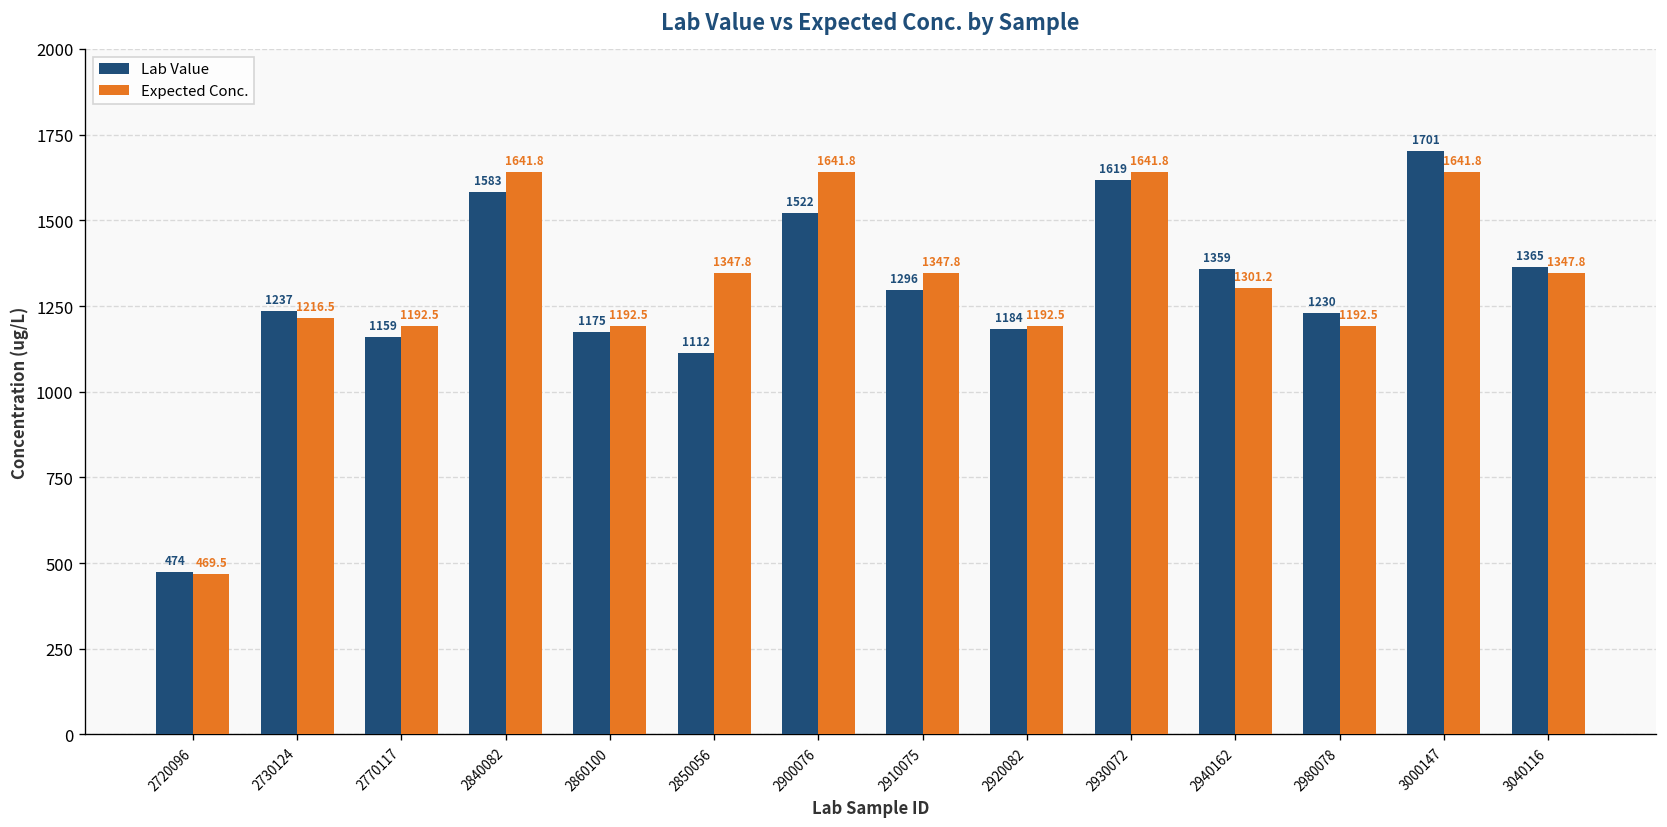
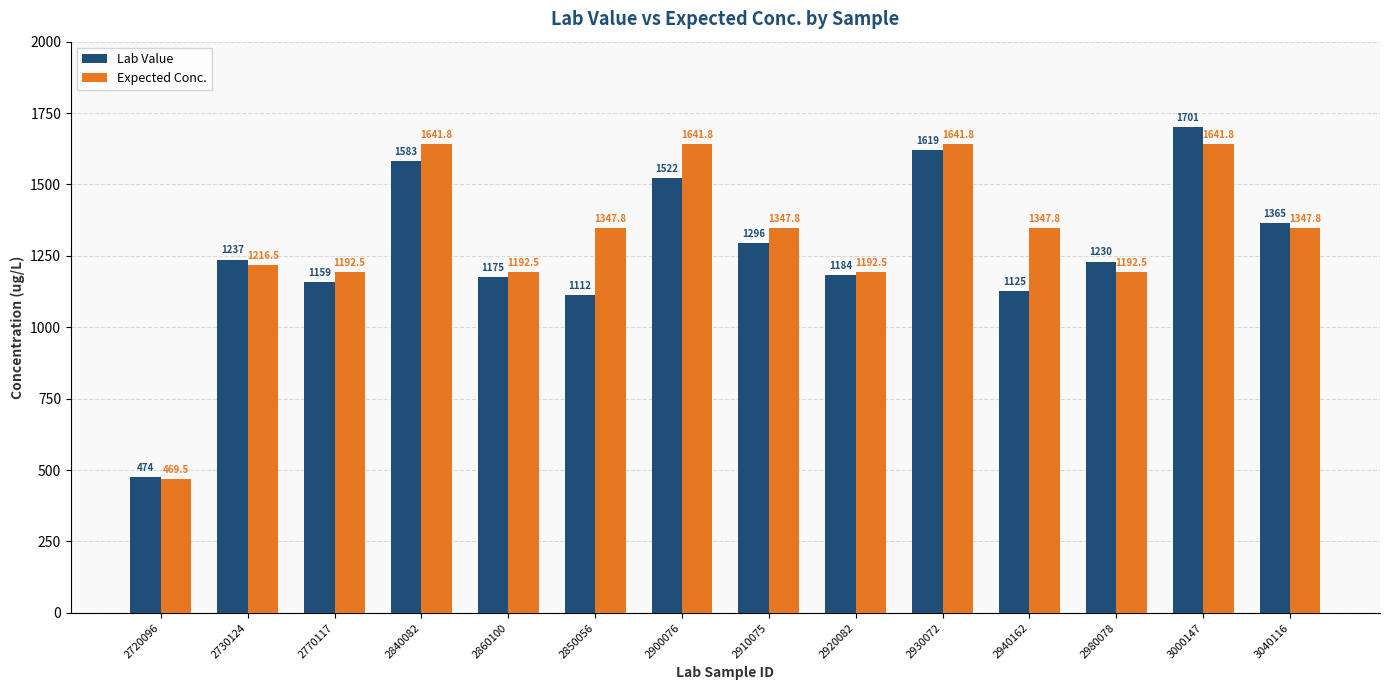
  {
    "Lab Value": {
      "2720096": 474,
      "2730124": 1237,
      "2770117": 1159,
      "2840082": 1583,
      "2860100": 1175,
      "2900076": 1522,
      "2910075": 1296,
      "2920082": 1184,
      "2930072": 1619,
-     "2940162": 1359,
+     "2940162": 1125,
      "2980078": 1230,
      "3000147": 1701,
      "3040116": 1365
    },
    "Expected Conc.": {
      "2720096": 469.5,
      "2730124": 1216.5,
      "2770117": 1192.5,
      "2840082": 1641.8,
      "2860100": 1192.5,
      "2850056": 1347.8,
      "2900076": 1641.8,
      "2910075": 1347.8,
      "2920082": 1192.5,
      "2930072": 1641.8,
-     "2940162": 1301.2,
+     "2940162": 1347.8,
      "2980078": 1192.5,
      "3000147": 1641.8,
      "3040116": 1347.8
    }
  }
